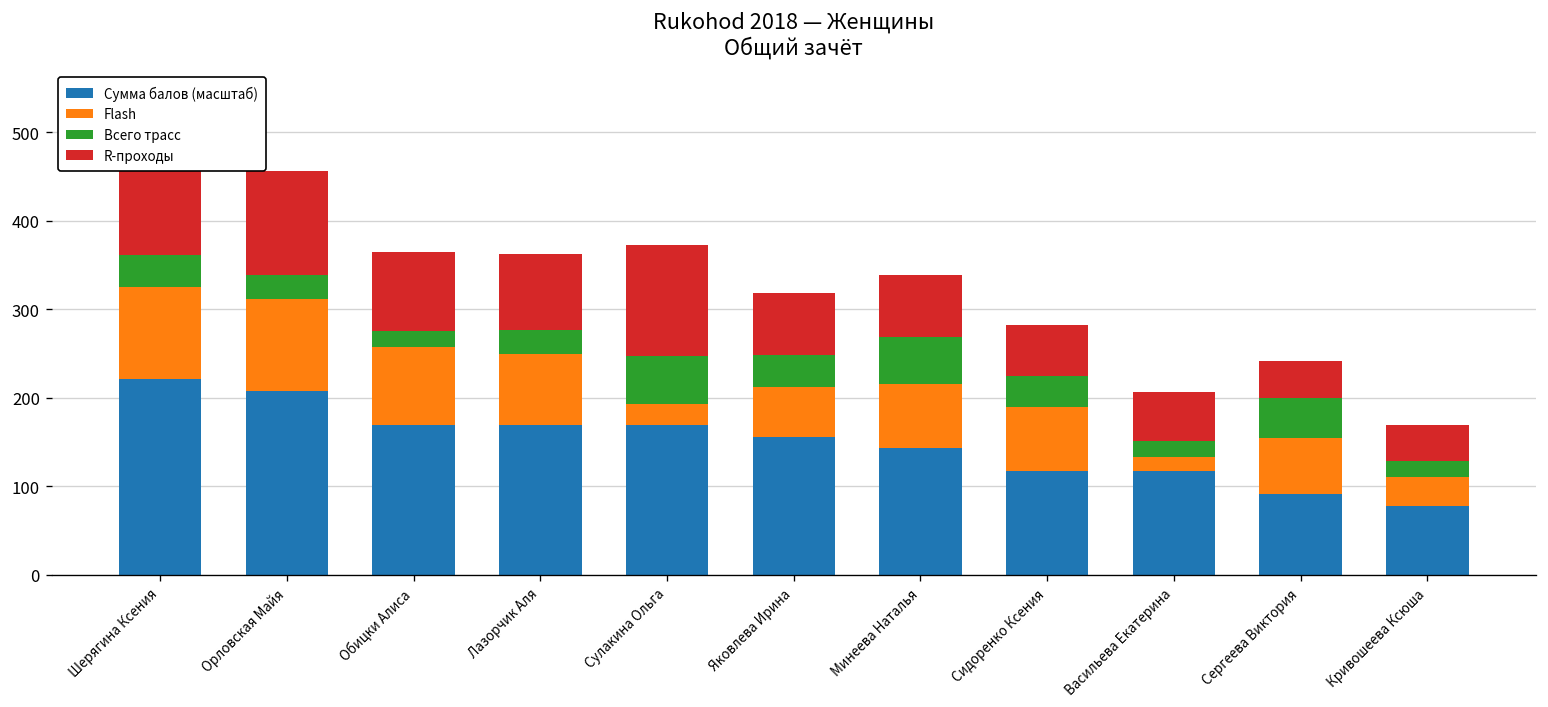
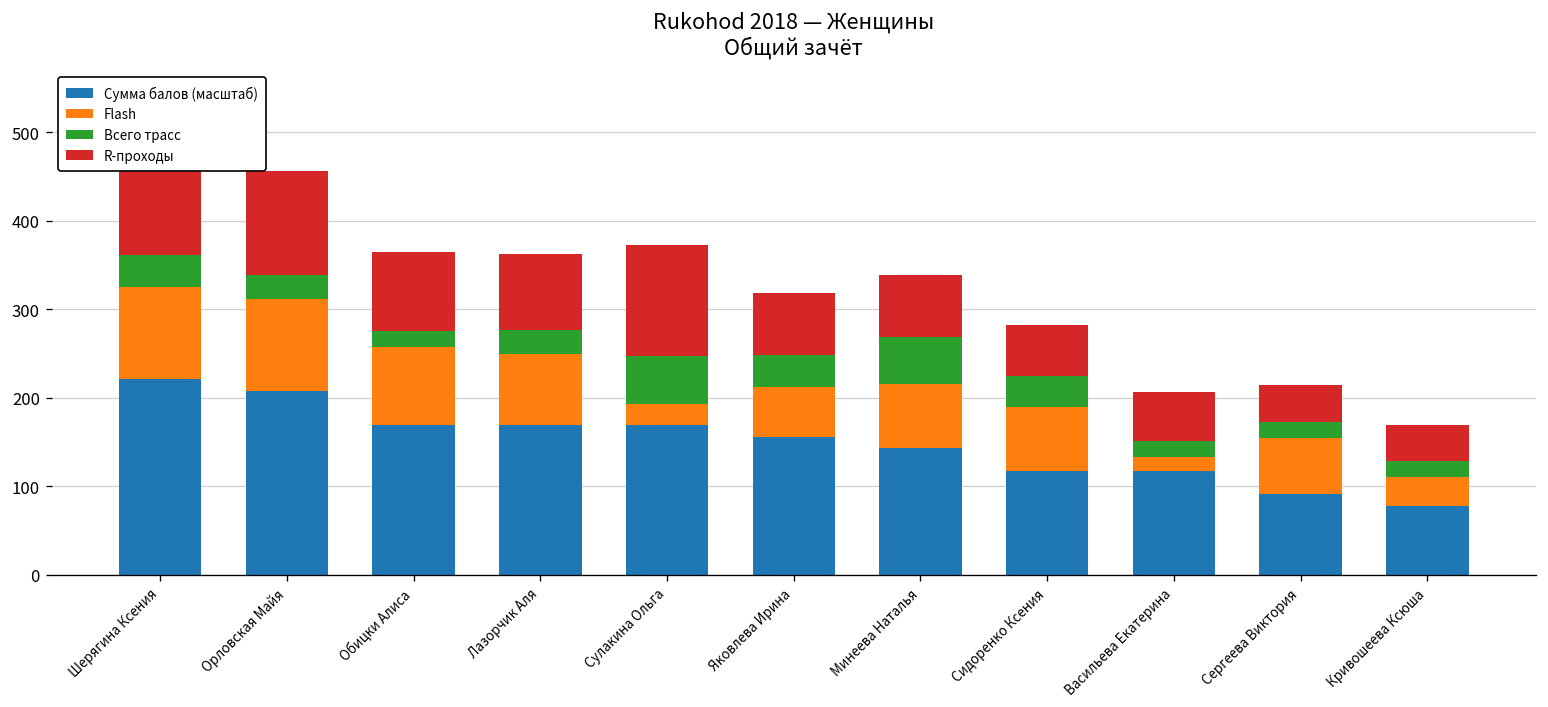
  {
    "Сумма балов (масштаб)": {
      "Шерягина Ксения": 220,
      "Орловская Майя": 210,
      "Обицки Алиса": 170,
      "Лазорчик Аля": 170,
      "Сулакина Ольга": 170,
      "Яковлева Ирина": 160,
      "Минеева Наталья": 140,
      "Сидоренко Ксения": 120,
      "Васильева Екатерина": 120,
      "Сергеева Виктория": 90,
      "Кривошеева Ксюша": 80
    },
    "Flash": {
      "Шерягина Ксения": 100,
      "Орловская Майя": 100,
      "Обицки Алиса": 90,
      "Лазорчик Аля": 80,
      "Сулакина Ольга": 20,
      "Яковлева Ирина": 60,
      "Минеева Наталья": 70,
      "Сидоренко Ксения": 70,
      "Васильева Екатерина": 20,
      "Сергеева Виктория": 60,
      "Кривошеева Ксюша": 30
    },
    "Всего трасс": {
      "Шерягина Ксения": 40,
      "Орловская Майя": 30,
      "Обицки Алиса": 20,
      "Лазорчик Аля": 30,
      "Сулакина Ольга": 50,
      "Яковлева Ирина": 40,
      "Минеева Наталья": 50,
      "Сидоренко Ксения": 40,
      "Васильева Екатерина": 20,
-     "Сергеева Виктория": 50,
+     "Сергеева Виктория": 20,
      "Кривошеева Ксюша": 20
    },
    "R-проходы": {
      "Орловская Майя": 120,
      "Обицки Алиса": 90,
      "Лазорчик Аля": 90,
      "Сулакина Ольга": 130,
      "Яковлева Ирина": 70,
      "Минеева Наталья": 70,
      "Сидоренко Ксения": 60,
      "Васильева Екатерина": 60,
      "Сергеева Виктория": 40,
      "Кривошеева Ксюша": 40
    }
  }
